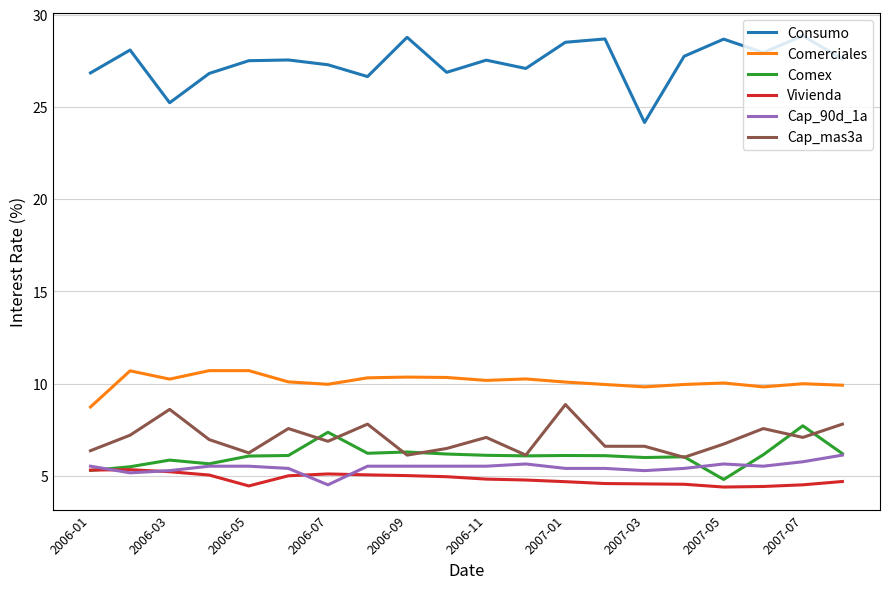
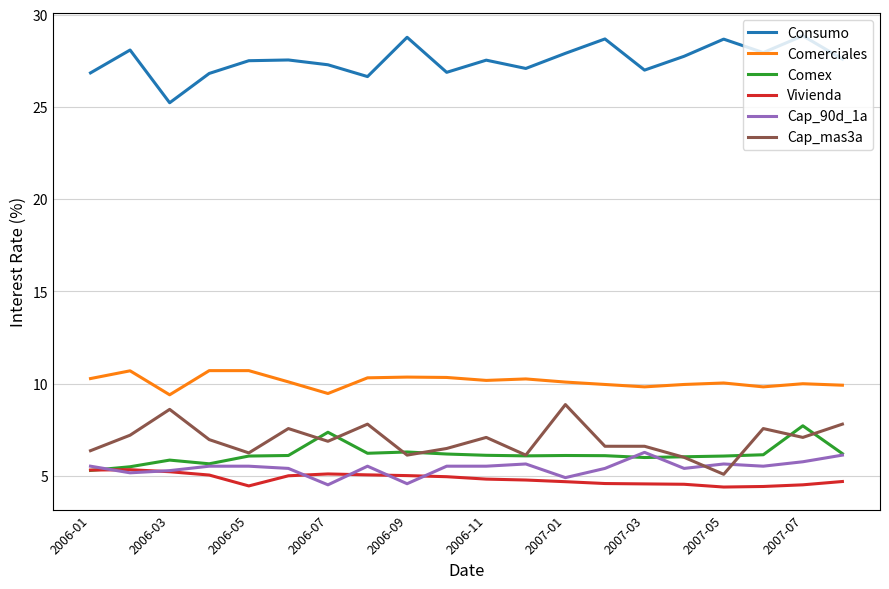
  {
    "Consumo": {
      "2006-01": 26.8,
      "2006-03": 25.2,
      "2006-05": 27.5,
      "2006-07": 27.3,
      "2006-09": 28.8,
      "2006-11": 27.5,
-     "2007-01": 28.5,
-     "2007-03": 24.2,
+     "2007-01": 27.9,
+     "2007-03": 27.0,
      "2007-05": 28.7
    },
    "Comerciales": {
-     "2006-01": 8.7,
-     "2006-03": 10.2,
+     "2006-01": 10.3,
+     "2006-03": 9.4,
      "2006-05": 10.7,
-     "2006-07": 10.0,
+     "2006-07": 9.5,
      "2006-09": 10.4,
      "2006-11": 10.2,
      "2007-01": 10.1,
      "2007-03": 9.8,
      "2007-05": 10.0,
      "2007-07": 10.0
    },
    "Comex": {
      "2006-03": 5.9,
      "2006-05": 6.1,
      "2006-07": 7.4,
      "2006-09": 6.3,
      "2006-11": 6.1,
      "2007-01": 6.1,
      "2007-03": 6.0,
-     "2007-05": 4.8,
+     "2007-05": 6.1,
      "2007-07": 7.7
    },
    "Vivienda": {
      "2006-05": 4.5,
      "2006-07": 5.1,
      "2006-09": 5.0,
      "2006-11": 4.8,
      "2007-01": 4.7,
      "2007-03": 4.6,
      "2007-05": 4.4,
      "2007-07": 4.5
    },
    "Cap_90d_1a": {
      "2006-01": 5.5,
      "2006-05": 5.5,
      "2006-07": 4.5,
-     "2006-09": 5.5,
+     "2006-09": 4.6,
      "2006-11": 5.5,
-     "2007-01": 5.4,
-     "2007-03": 5.3,
+     "2007-01": 4.9,
+     "2007-03": 6.3,
      "2007-05": 5.6,
      "2007-07": 5.8
    },
    "Cap_mas3a": {
      "2006-01": 6.4,
      "2006-03": 8.6,
      "2006-05": 6.2,
      "2006-07": 6.9,
      "2006-09": 6.1,
      "2006-11": 7.1,
      "2007-01": 8.9,
      "2007-03": 6.6,
-     "2007-05": 6.7,
+     "2007-05": 5.1,
      "2007-07": 7.1
    }
  }
